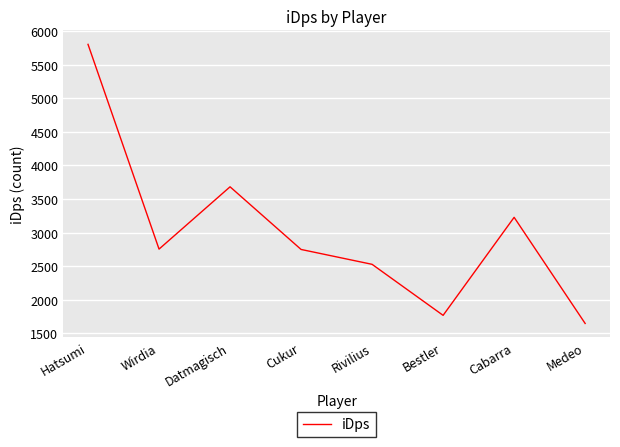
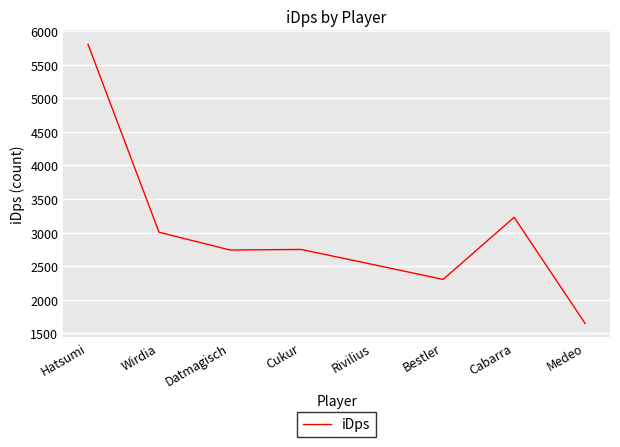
  {
    "Hatsumi": 5800,
-   "Wirdia": 2800,
-   "Datmagisch": 3700,
+   "Wirdia": 3000,
+   "Datmagisch": 2700,
    "Cukur": 2700,
    "Rivilius": 2500,
-   "Bestler": 1800,
+   "Bestler": 2300,
    "Cabarra": 3200,
    "Medeo": 1600
  }
